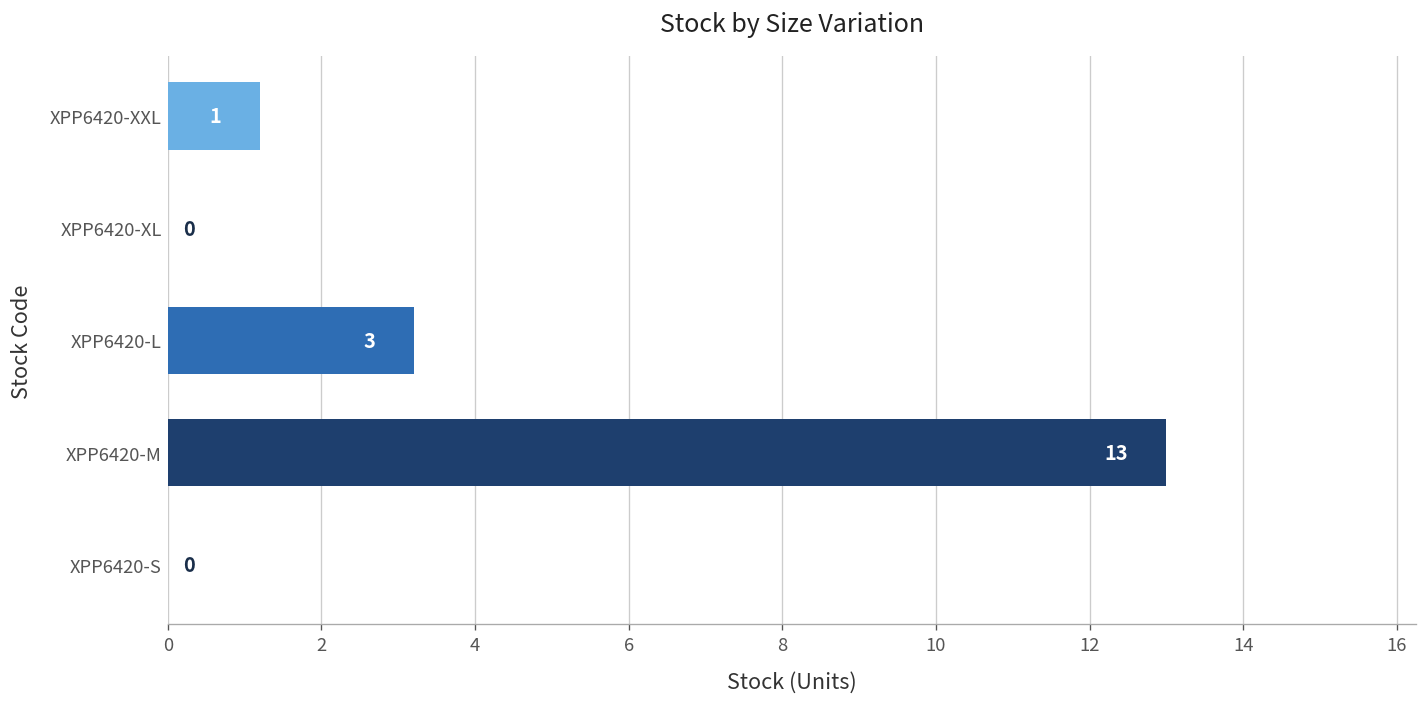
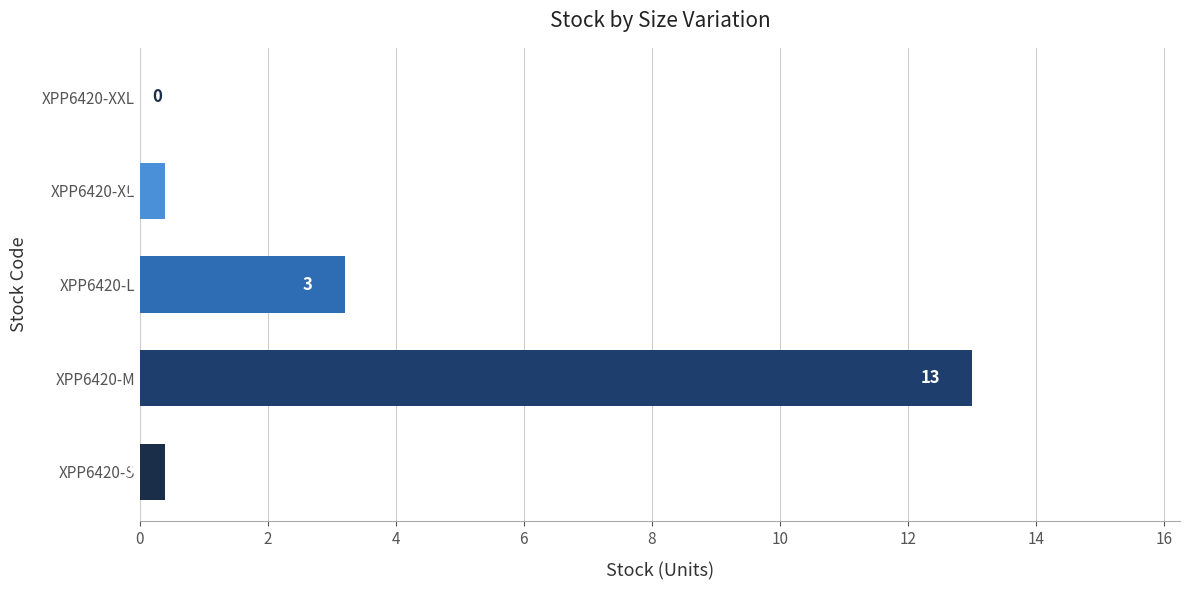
  {
-   "XPP6420-XXL": 1,
-   "XPP6420-XL": 0.0,
+   "XPP6420-XXL": 0,
+   "XPP6420-XL": 0.4,
    "XPP6420-L": 3,
    "XPP6420-M": 13,
-   "XPP6420-S": 0.0
+   "XPP6420-S": 0.4
  }
